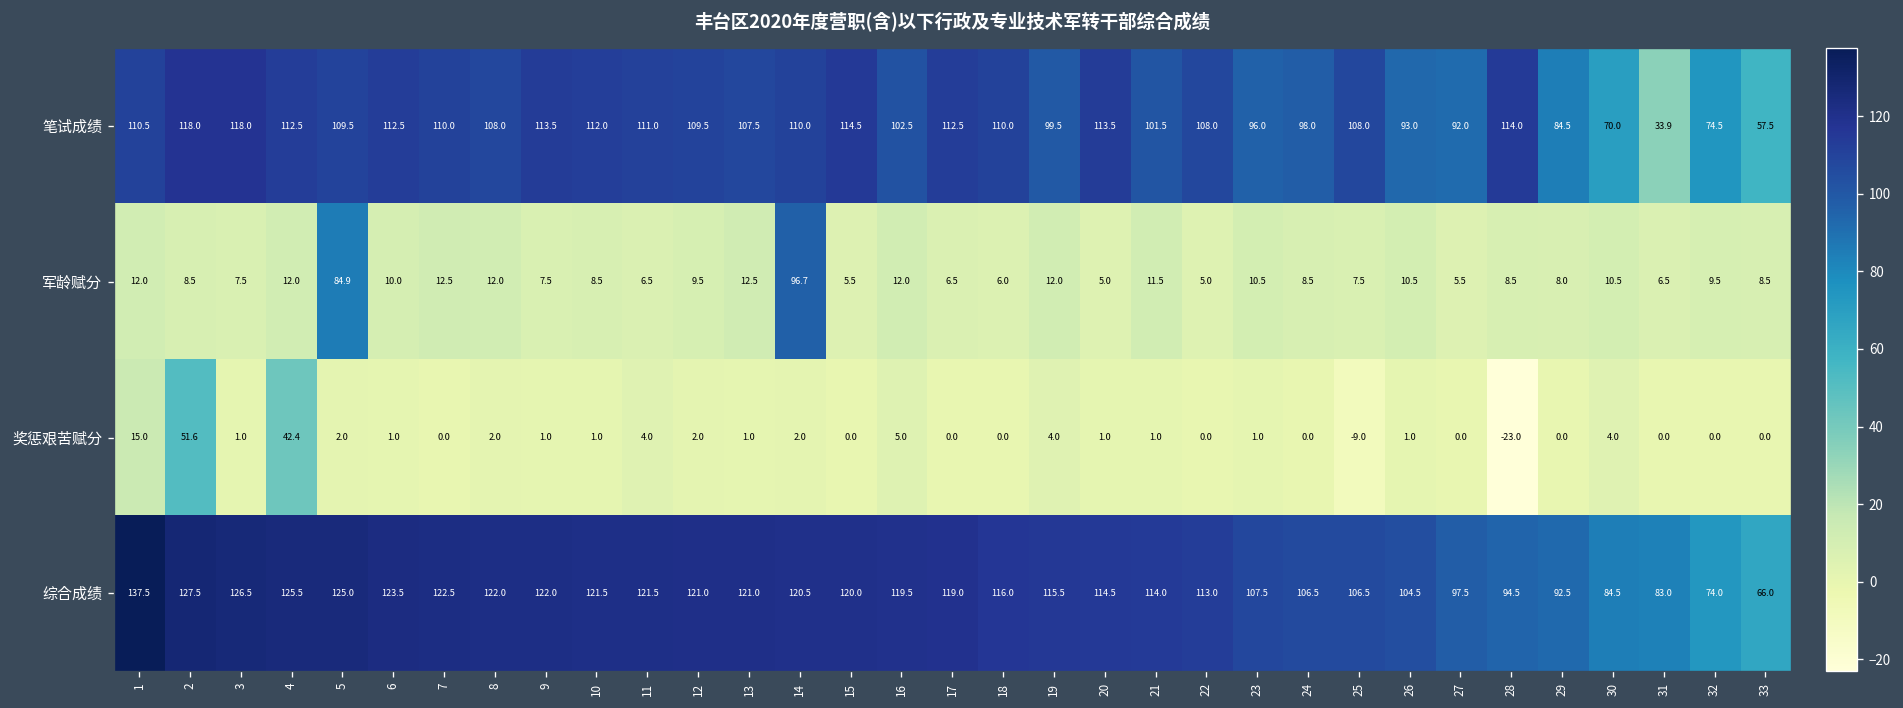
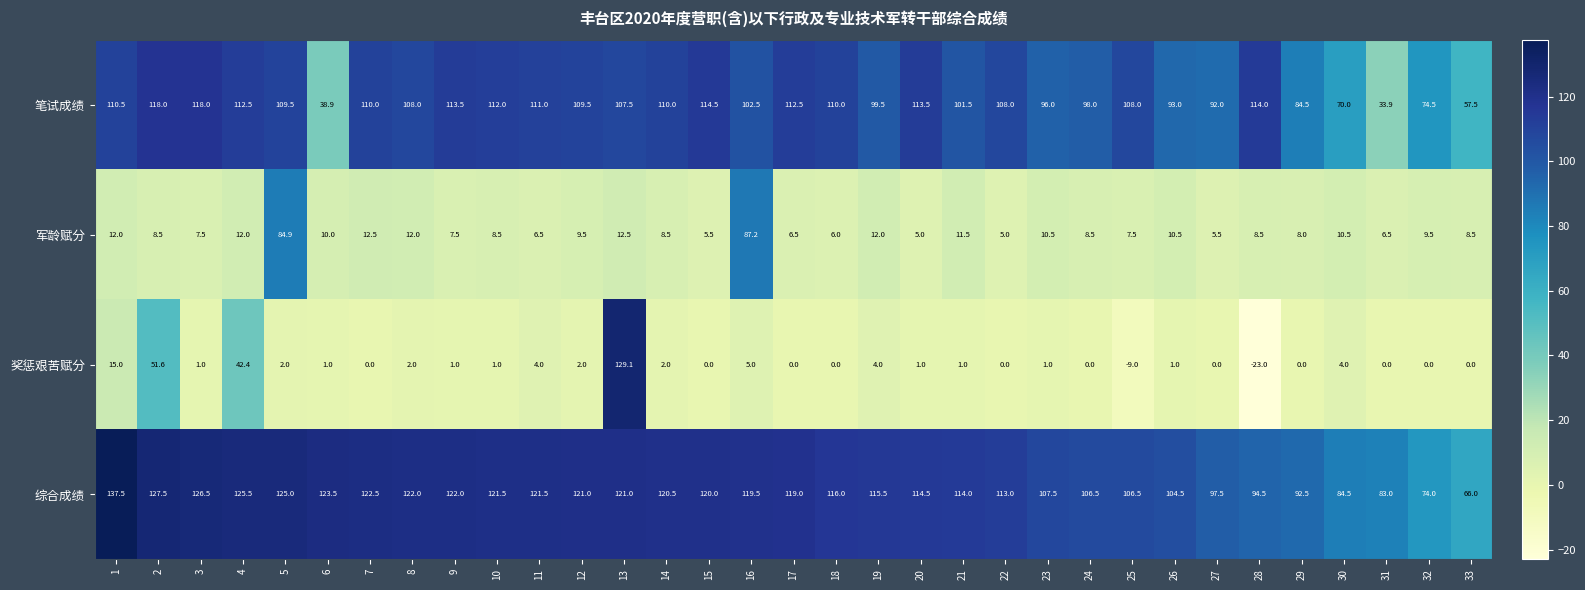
  {
    "笔试成绩": {
      "1": 110.5,
      "2": 118.0,
      "3": 118.0,
      "4": 112.5,
      "5": 109.5,
-     "6": 112.5,
+     "6": 38.9,
      "7": 110.0,
      "8": 108.0,
      "9": 113.5,
      "10": 112.0,
      "11": 111.0,
      "12": 109.5,
      "13": 107.5,
      "14": 110.0,
      "15": 114.5,
      "16": 102.5,
      "17": 112.5,
      "18": 110.0,
      "19": 99.5,
      "20": 113.5,
      "21": 101.5,
      "22": 108.0,
      "23": 96.0,
      "24": 98.0,
      "25": 108.0,
      "26": 93.0,
      "27": 92.0,
      "28": 114.0,
      "29": 84.5,
      "30": 70.0,
      "31": 33.9,
      "32": 74.5,
      "33": 57.5
    },
    "军龄赋分": {
      "1": 12.0,
      "2": 8.5,
      "3": 7.5,
      "4": 12.0,
      "5": 84.9,
      "6": 10.0,
      "7": 12.5,
      "8": 12.0,
      "9": 7.5,
      "10": 8.5,
      "11": 6.5,
      "12": 9.5,
      "13": 12.5,
-     "14": 96.7,
+     "14": 8.5,
      "15": 5.5,
-     "16": 12.0,
+     "16": 87.2,
      "17": 6.5,
      "18": 6.0,
      "19": 12.0,
      "20": 5.0,
      "21": 11.5,
      "22": 5.0,
      "23": 10.5,
      "24": 8.5,
      "25": 7.5,
      "26": 10.5,
      "27": 5.5,
      "28": 8.5,
      "29": 8.0,
      "30": 10.5,
      "31": 6.5,
      "32": 9.5,
      "33": 8.5
    },
    "奖惩艰苦赋分": {
      "1": 15.0,
      "2": 51.6,
      "3": 1.0,
      "4": 42.4,
      "5": 2.0,
      "6": 1.0,
      "7": 0.0,
      "8": 2.0,
      "9": 1.0,
      "10": 1.0,
      "11": 4.0,
      "12": 2.0,
-     "13": 1.0,
+     "13": 129.1,
      "14": 2.0,
      "15": 0.0,
      "16": 5.0,
      "17": 0.0,
      "18": 0.0,
      "19": 4.0,
      "20": 1.0,
      "21": 1.0,
      "22": 0.0,
      "23": 1.0,
      "24": 0.0,
      "25": -9.0,
      "26": 1.0,
      "27": 0.0,
      "28": -23.0,
      "29": 0.0,
      "30": 4.0,
      "31": 0.0,
      "32": 0.0,
      "33": 0.0
    },
    "综合成绩": {
      "1": 137.5,
      "2": 127.5,
      "3": 126.5,
      "4": 125.5,
      "5": 125.0,
      "6": 123.5,
      "7": 122.5,
      "8": 122.0,
      "9": 122.0,
      "10": 121.5,
      "11": 121.5,
      "12": 121.0,
      "13": 121.0,
      "14": 120.5,
      "15": 120.0,
      "16": 119.5,
      "17": 119.0,
      "18": 116.0,
      "19": 115.5,
      "20": 114.5,
      "21": 114.0,
      "22": 113.0,
      "23": 107.5,
      "24": 106.5,
      "25": 106.5,
      "26": 104.5,
      "27": 97.5,
      "28": 94.5,
      "29": 92.5,
      "30": 84.5,
      "31": 83.0,
      "32": 74.0,
      "33": 66.0
    }
  }
